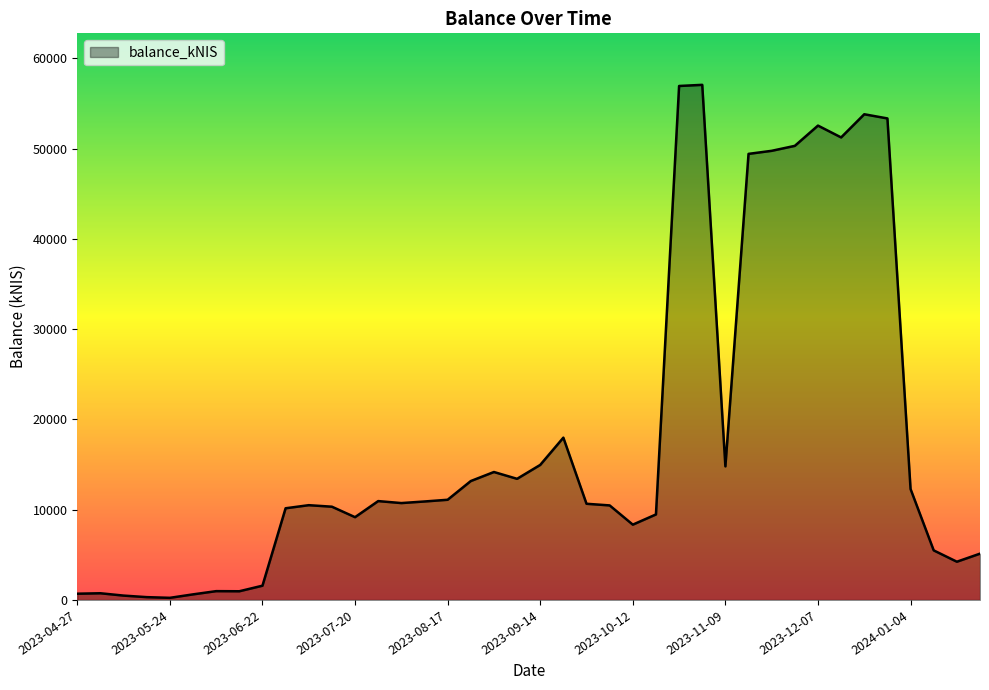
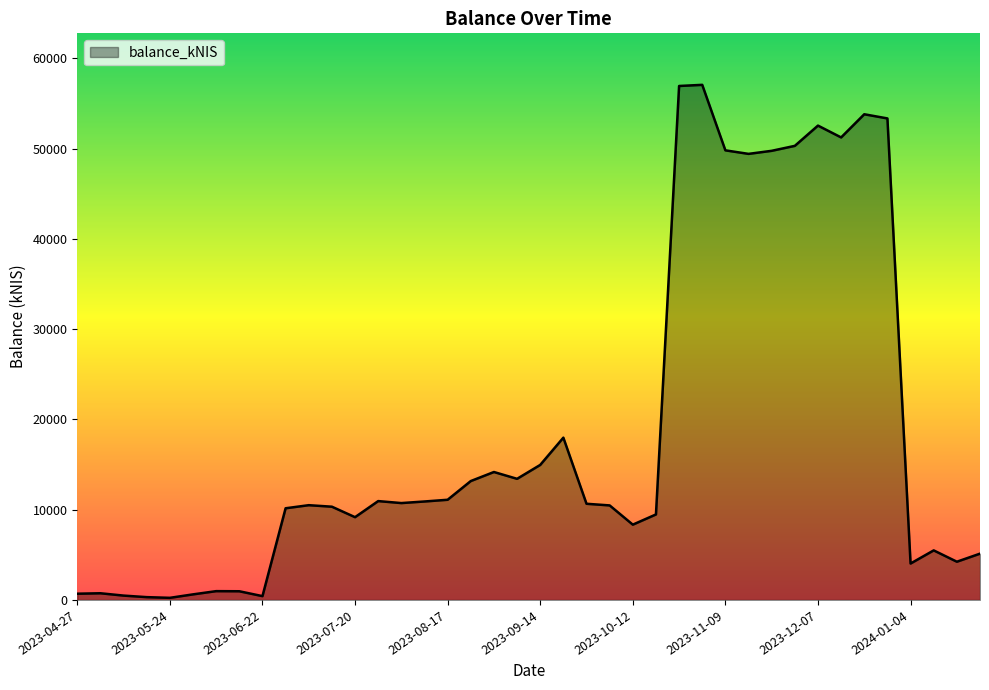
  {
    "2023-04-27": 1000,
    "2023-05-24": 0,
-   "2023-06-22": 2000,
+   "2023-06-22": 0,
    "2023-07-20": 9000,
    "2023-08-17": 11000,
    "2023-09-14": 15000,
    "2023-10-12": 8000,
-   "2023-11-09": 15000,
+   "2023-11-09": 50000,
    "2023-12-07": 53000,
-   "2024-01-04": 12000
+   "2024-01-04": 4000
  }
